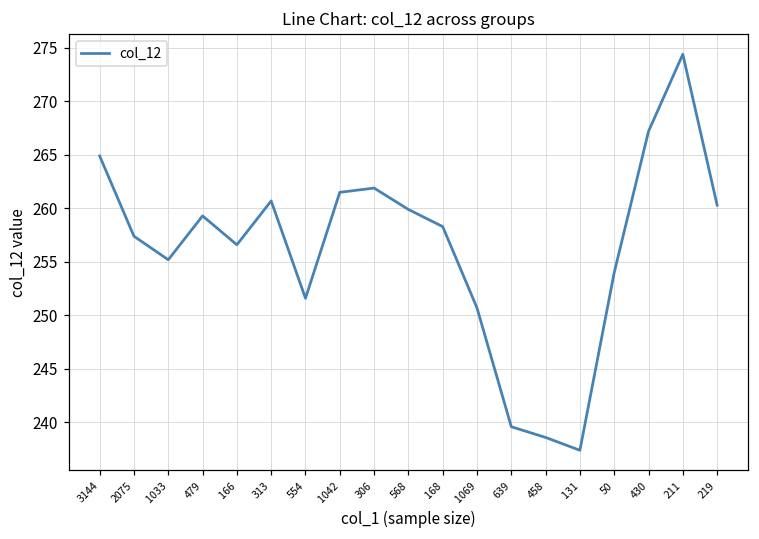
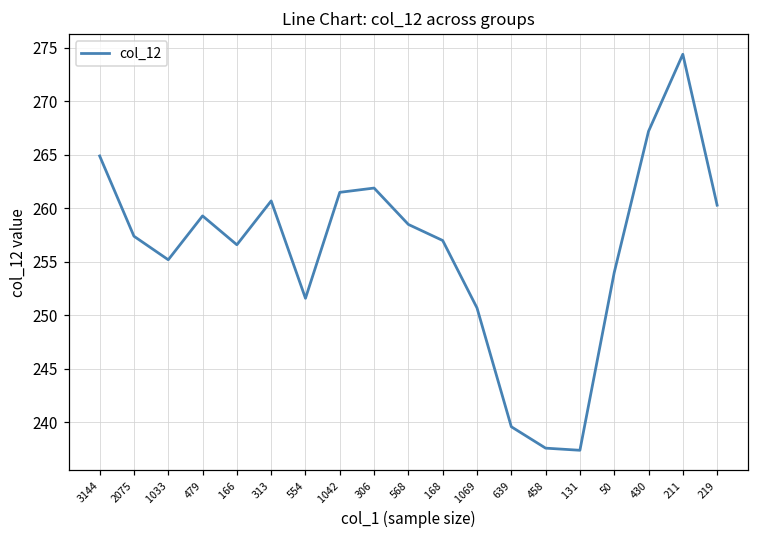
  {
    "3144": 265,
    "2075": 257,
    "1033": 255,
    "479": 259,
    "166": 257,
    "313": 261,
    "554": 252,
    "1042": 262,
    "306": 262,
-   "568": 260,
-   "168": 258,
+   "568": 259,
+   "168": 257,
    "1069": 251,
    "639": 240,
-   "458": 239,
+   "458": 238,
    "131": 237,
    "50": 254,
    "430": 267,
    "211": 274,
    "219": 260
  }
